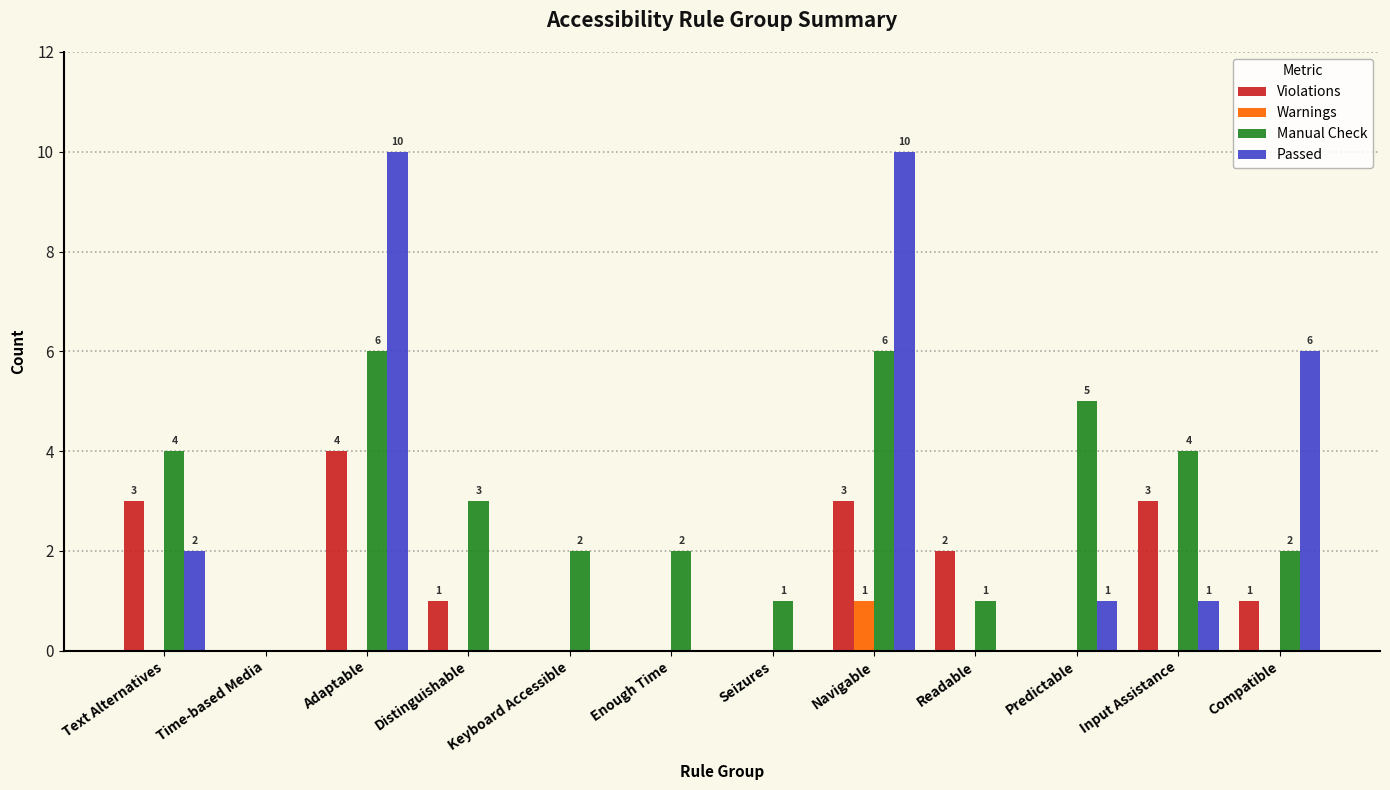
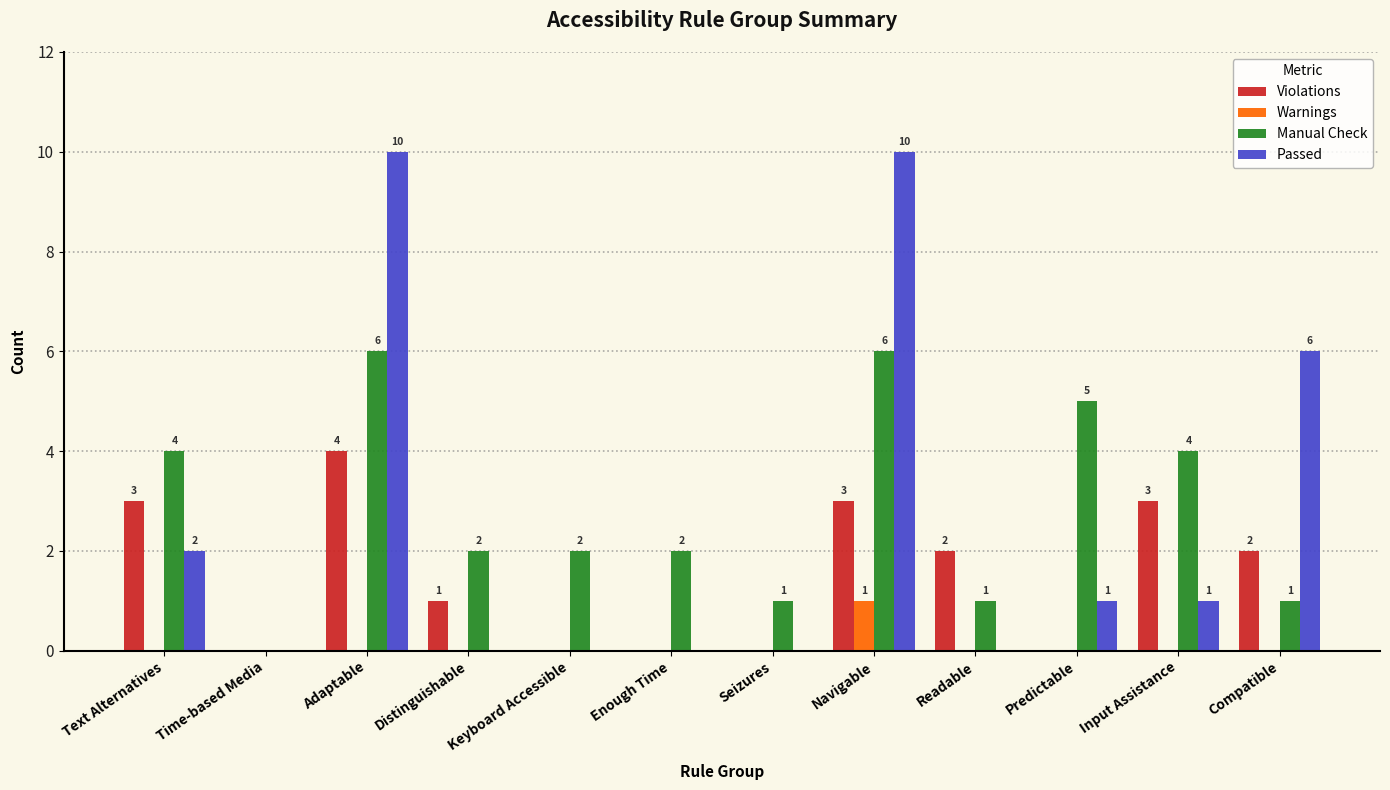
  {
    "Violations": {
      "Text Alternatives": 3,
      "Adaptable": 4,
      "Distinguishable": 1,
      "Navigable": 3,
      "Readable": 2,
      "Input Assistance": 3,
-     "Compatible": 1
+     "Compatible": 2
    },
    "Warnings": {
      "Navigable": 1
    },
    "Manual Check": {
      "Text Alternatives": 4,
      "Adaptable": 6,
-     "Distinguishable": 3,
+     "Distinguishable": 2,
      "Keyboard Accessible": 2,
      "Enough Time": 2,
      "Seizures": 1,
      "Navigable": 6,
      "Readable": 1,
      "Predictable": 5,
      "Input Assistance": 4,
-     "Compatible": 2
+     "Compatible": 1
    },
    "Passed": {
      "Text Alternatives": 2,
      "Adaptable": 10,
      "Navigable": 10,
      "Predictable": 1,
      "Input Assistance": 1,
      "Compatible": 6
    }
  }
